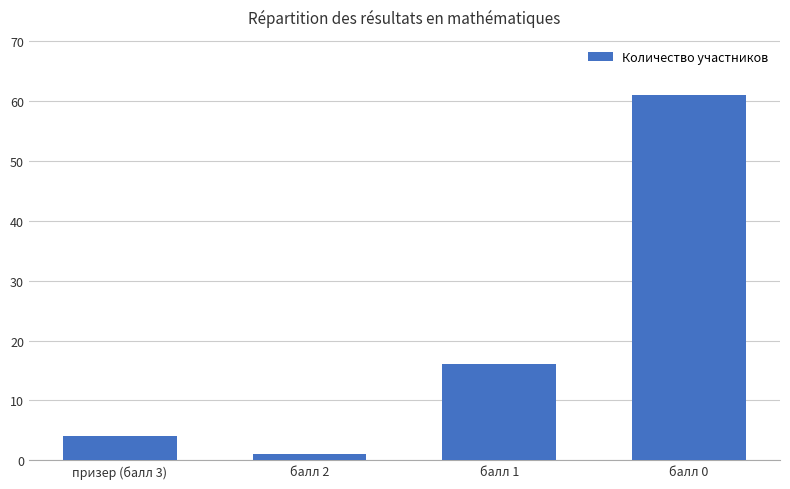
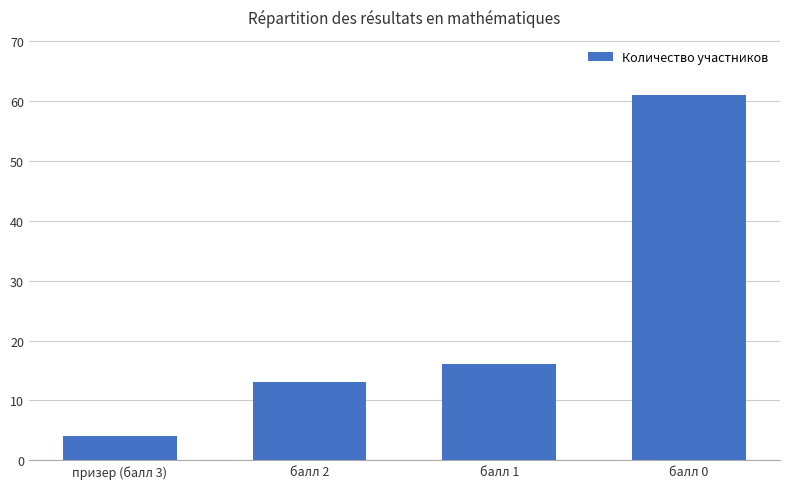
  {
    "призер (балл 3)": 4,
-   "балл 2": 1,
+   "балл 2": 13,
    "балл 1": 16,
    "балл 0": 61
  }
